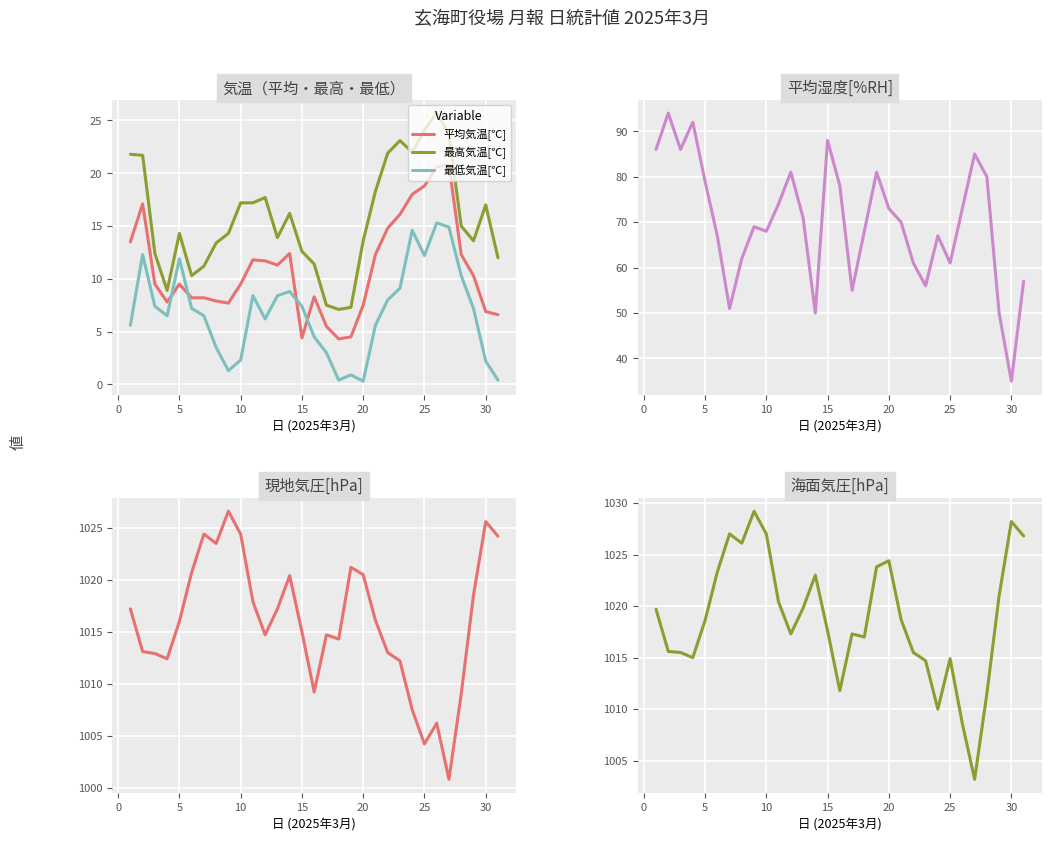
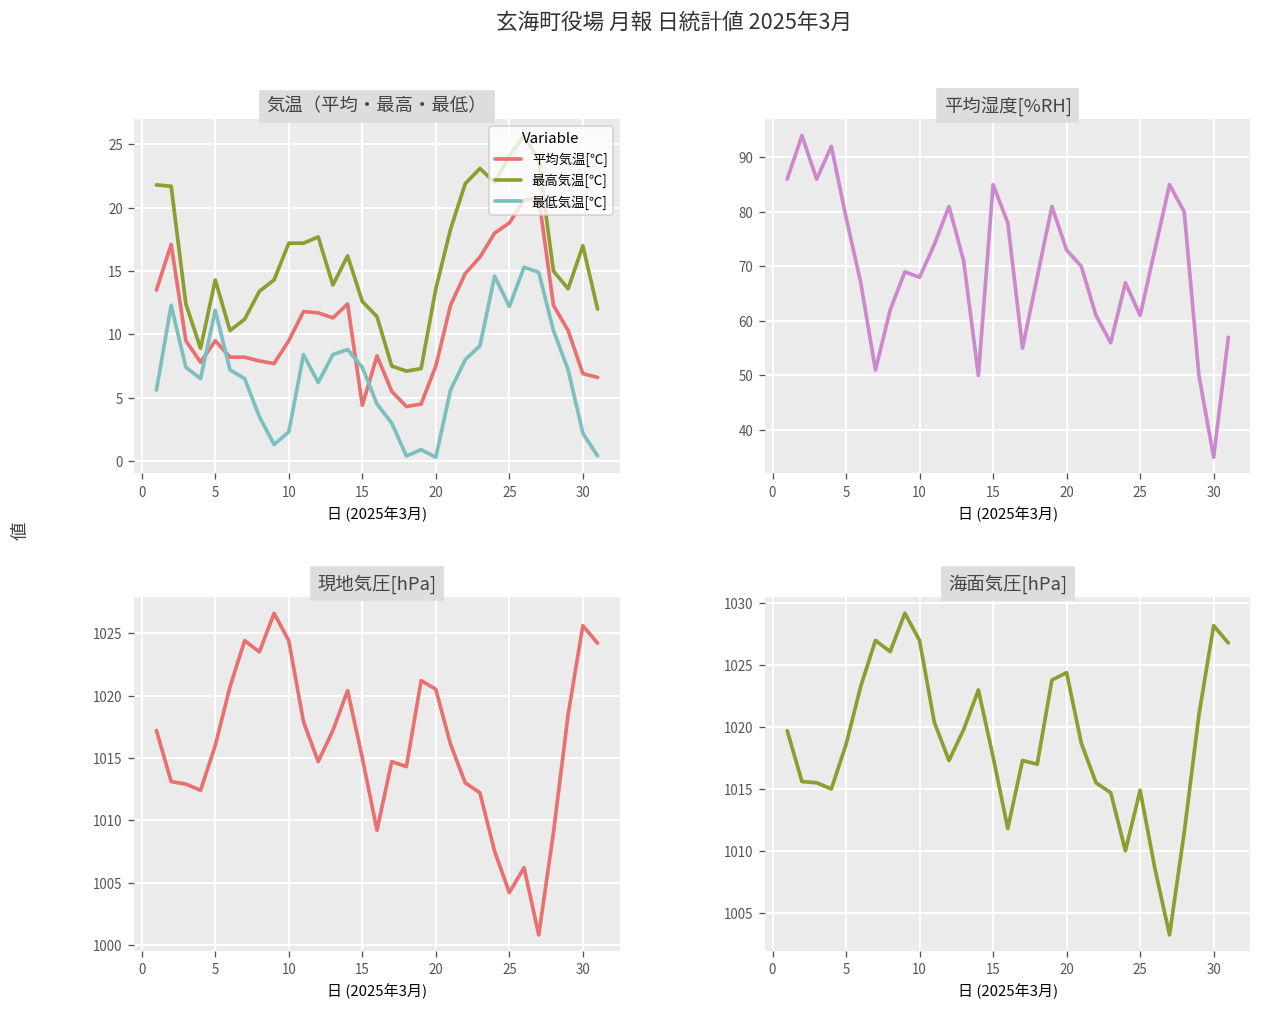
  {
    "気温（平均・最高・最低）": {
      "平均気温[℃]": {
        "5": 9.5,
        "10": 9.5,
        "15": 4.4,
        "20": 7.5,
        "25": 18.8,
        "30": 6.9
      },
      "最高気温[℃]": {
        "5": 14.3,
        "10": 17.2,
        "15": 12.6,
        "20": 13.6,
        "30": 17.0
      },
      "最低気温[℃]": {
        "5": 11.9,
        "10": 2.3,
        "15": 7.4,
        "20": 0.3,
        "25": 12.2,
        "30": 2.2
      }
    },
    "平均湿度[%RH]": {
      "5": 79,
      "10": 68,
-     "15": 88,
+     "15": 85,
      "20": 73,
      "25": 61,
      "30": 35
    },
    "現地気圧[hPa]": {
      "5": 1016.0,
      "10": 1024.4,
      "15": 1015.0,
      "20": 1020.5,
      "25": 1004.2,
      "30": 1025.6
    },
    "海面気圧[hPa]": {
      "5": 1018.6,
      "10": 1027.0,
      "15": 1017.6,
      "20": 1024.4,
      "25": 1014.9,
      "30": 1028.2
    }
  }
